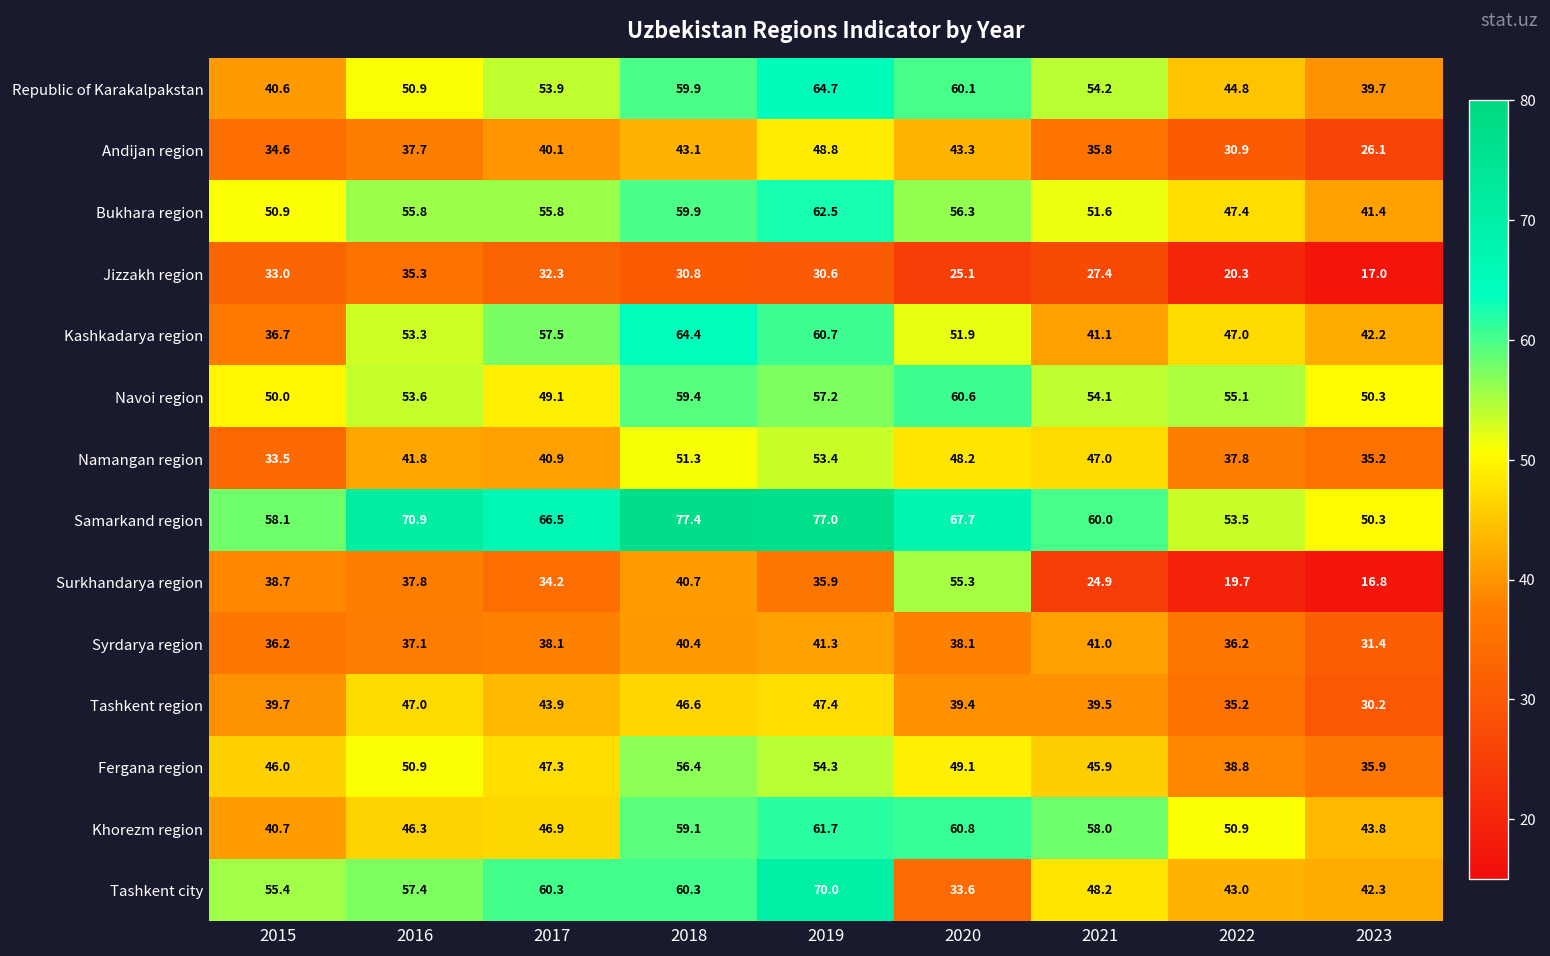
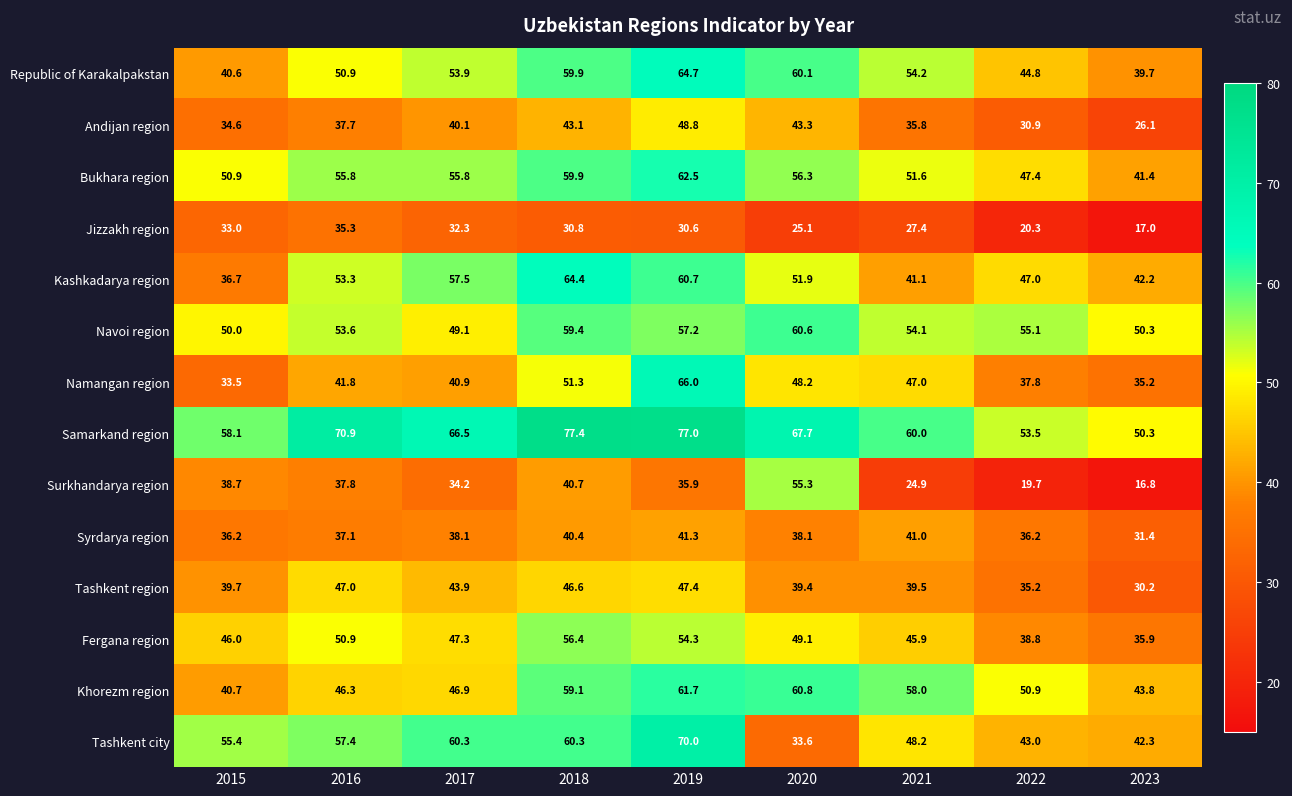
  {
    "Republic of Karakalpakstan": {
      "2015": 40.6,
      "2016": 50.9,
      "2017": 53.9,
      "2018": 59.9,
      "2019": 64.7,
      "2020": 60.1,
      "2021": 54.2,
      "2022": 44.8,
      "2023": 39.7
    },
    "Andijan region": {
      "2015": 34.6,
      "2016": 37.7,
      "2017": 40.1,
      "2018": 43.1,
      "2019": 48.8,
      "2020": 43.3,
      "2021": 35.8,
      "2022": 30.9,
      "2023": 26.1
    },
    "Bukhara region": {
      "2015": 50.9,
      "2016": 55.8,
      "2017": 55.8,
      "2018": 59.9,
      "2019": 62.5,
      "2020": 56.3,
      "2021": 51.6,
      "2022": 47.4,
      "2023": 41.4
    },
    "Jizzakh region": {
      "2015": 33.0,
      "2016": 35.3,
      "2017": 32.3,
      "2018": 30.8,
      "2019": 30.6,
      "2020": 25.1,
      "2021": 27.4,
      "2022": 20.3,
      "2023": 17.0
    },
    "Kashkadarya region": {
      "2015": 36.7,
      "2016": 53.3,
      "2017": 57.5,
      "2018": 64.4,
      "2019": 60.7,
      "2020": 51.9,
      "2021": 41.1,
      "2022": 47.0,
      "2023": 42.2
    },
    "Navoi region": {
      "2015": 50.0,
      "2016": 53.6,
      "2017": 49.1,
      "2018": 59.4,
      "2019": 57.2,
      "2020": 60.6,
      "2021": 54.1,
      "2022": 55.1,
      "2023": 50.3
    },
    "Namangan region": {
      "2015": 33.5,
      "2016": 41.8,
      "2017": 40.9,
      "2018": 51.3,
-     "2019": 53.4,
+     "2019": 66.0,
      "2020": 48.2,
      "2021": 47.0,
      "2022": 37.8,
      "2023": 35.2
    },
    "Samarkand region": {
      "2015": 58.1,
      "2016": 70.9,
      "2017": 66.5,
      "2018": 77.4,
      "2019": 77.0,
      "2020": 67.7,
      "2021": 60.0,
      "2022": 53.5,
      "2023": 50.3
    },
    "Surkhandarya region": {
      "2015": 38.7,
      "2016": 37.8,
      "2017": 34.2,
      "2018": 40.7,
      "2019": 35.9,
      "2020": 55.3,
      "2021": 24.9,
      "2022": 19.7,
      "2023": 16.8
    },
    "Syrdarya region": {
      "2015": 36.2,
      "2016": 37.1,
      "2017": 38.1,
      "2018": 40.4,
      "2019": 41.3,
      "2020": 38.1,
      "2021": 41.0,
      "2022": 36.2,
      "2023": 31.4
    },
    "Tashkent region": {
      "2015": 39.7,
      "2016": 47.0,
      "2017": 43.9,
      "2018": 46.6,
      "2019": 47.4,
      "2020": 39.4,
      "2021": 39.5,
      "2022": 35.2,
      "2023": 30.2
    },
    "Fergana region": {
      "2015": 46.0,
      "2016": 50.9,
      "2017": 47.3,
      "2018": 56.4,
      "2019": 54.3,
      "2020": 49.1,
      "2021": 45.9,
      "2022": 38.8,
      "2023": 35.9
    },
    "Khorezm region": {
      "2015": 40.7,
      "2016": 46.3,
      "2017": 46.9,
      "2018": 59.1,
      "2019": 61.7,
      "2020": 60.8,
      "2021": 58.0,
      "2022": 50.9,
      "2023": 43.8
    },
    "Tashkent city": {
      "2015": 55.4,
      "2016": 57.4,
      "2017": 60.3,
      "2018": 60.3,
      "2019": 70.0,
      "2020": 33.6,
      "2021": 48.2,
      "2022": 43.0,
      "2023": 42.3
    }
  }
